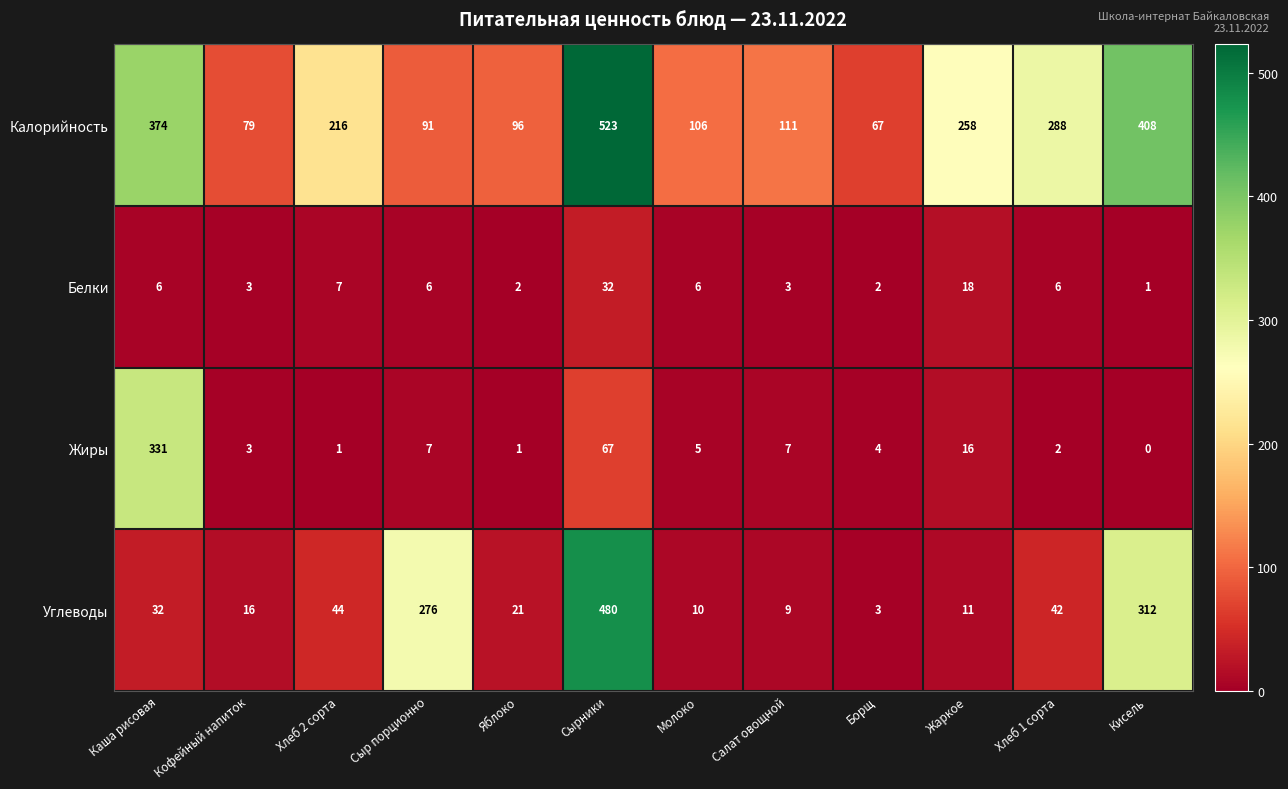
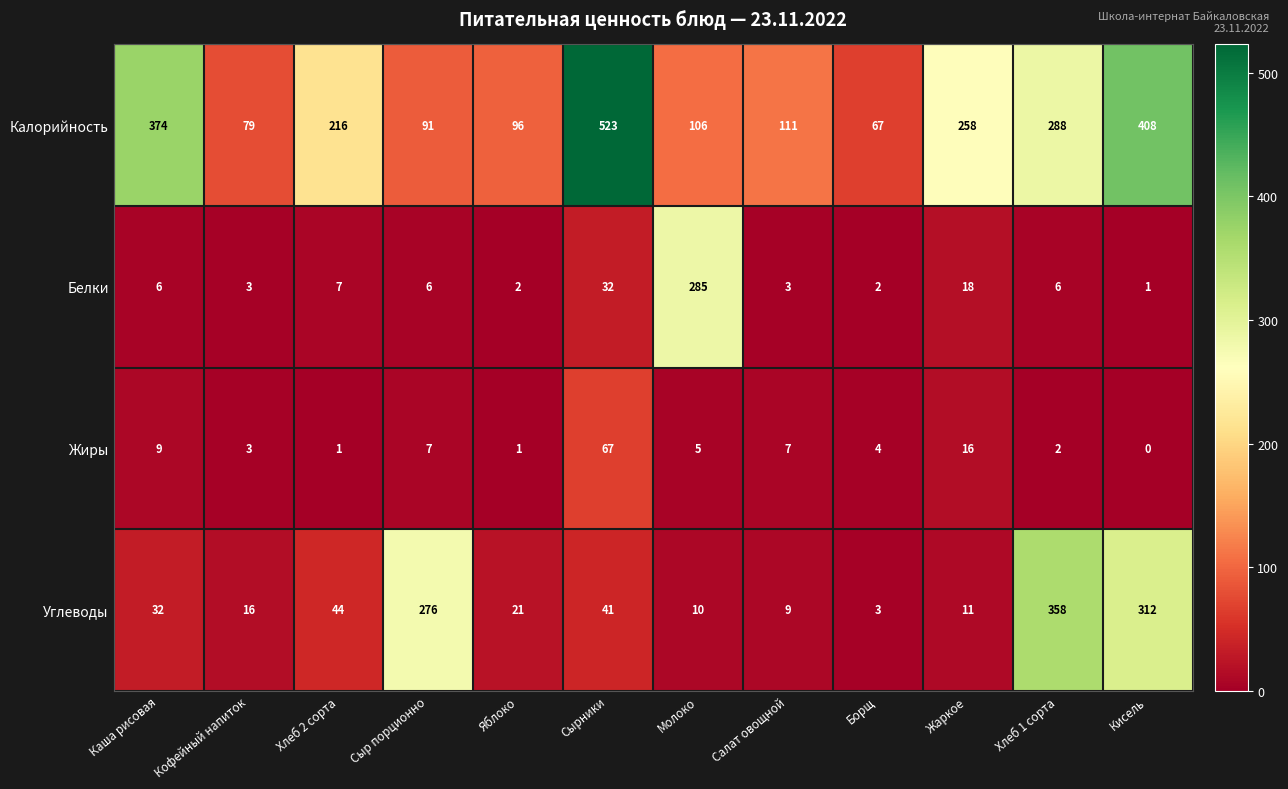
  {
    "Калорийность": {
      "Каша рисовая": 374,
      "Кофейный напиток": 79,
      "Хлеб 2 сорта": 216,
      "Сыр порционно": 91,
      "Яблоко": 96,
      "Сырники": 523,
      "Молоко": 106,
      "Салат овощной": 111,
      "Борщ": 67,
      "Жаркое": 258,
      "Хлеб 1 сорта": 288,
      "Кисель": 408
    },
    "Белки": {
      "Каша рисовая": 6,
      "Кофейный напиток": 3,
      "Хлеб 2 сорта": 7,
      "Сыр порционно": 6,
      "Яблоко": 2,
      "Сырники": 32,
-     "Молоко": 6,
+     "Молоко": 285,
      "Салат овощной": 3,
      "Борщ": 2,
      "Жаркое": 18,
      "Хлеб 1 сорта": 6,
      "Кисель": 1
    },
    "Жиры": {
-     "Каша рисовая": 331,
+     "Каша рисовая": 9,
      "Кофейный напиток": 3,
      "Хлеб 2 сорта": 1,
      "Сыр порционно": 7,
      "Яблоко": 1,
      "Сырники": 67,
      "Молоко": 5,
      "Салат овощной": 7,
      "Борщ": 4,
      "Жаркое": 16,
      "Хлеб 1 сорта": 2,
      "Кисель": 0
    },
    "Углеводы": {
      "Каша рисовая": 32,
      "Кофейный напиток": 16,
      "Хлеб 2 сорта": 44,
      "Сыр порционно": 276,
      "Яблоко": 21,
-     "Сырники": 480,
+     "Сырники": 41,
      "Молоко": 10,
      "Салат овощной": 9,
      "Борщ": 3,
      "Жаркое": 11,
-     "Хлеб 1 сорта": 42,
+     "Хлеб 1 сорта": 358,
      "Кисель": 312
    }
  }
